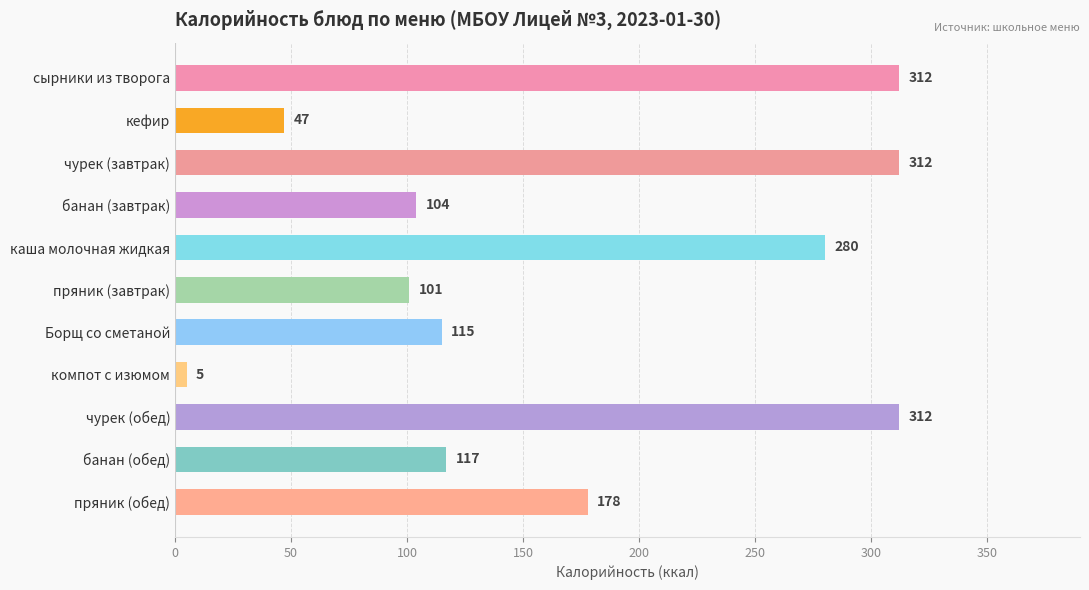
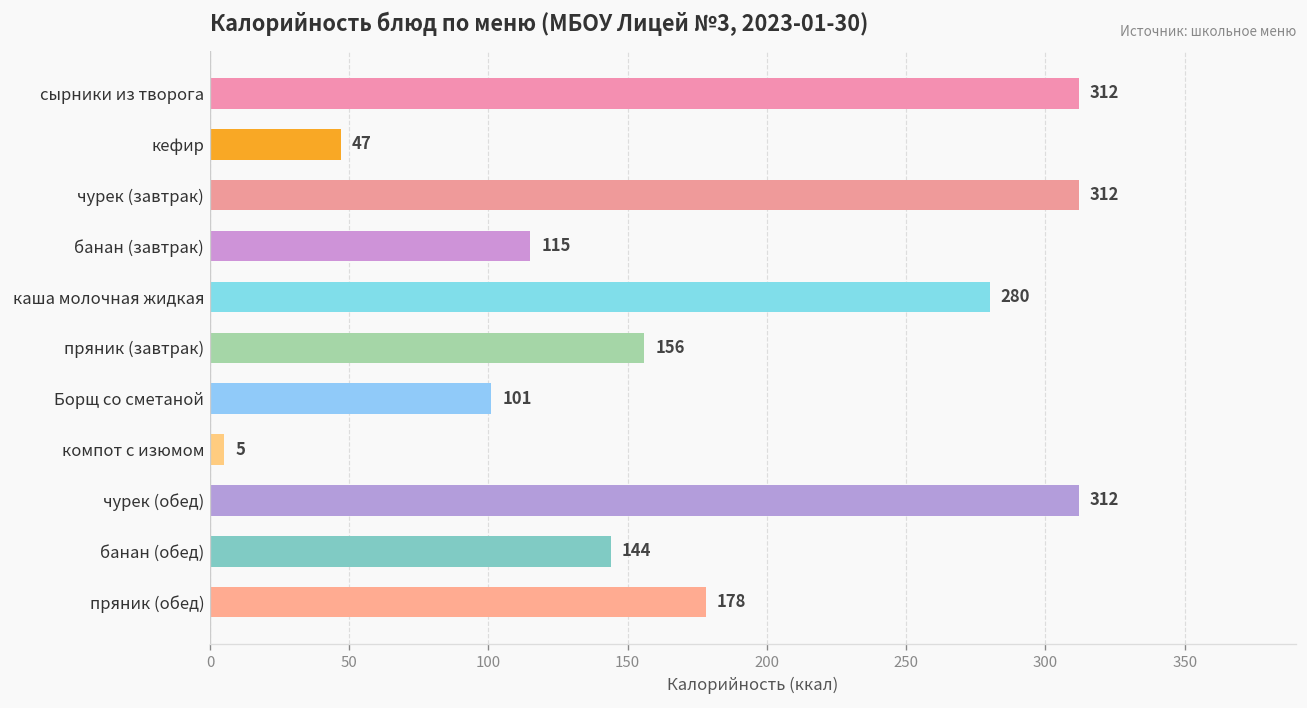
  {
    "сырники из творога": 312,
    "кефир": 47,
    "чурек (завтрак)": 312,
-   "банан (завтрак)": 104,
+   "банан (завтрак)": 115,
    "каша молочная жидкая": 280,
-   "пряник (завтрак)": 101,
-   "Борщ со сметаной": 115,
+   "пряник (завтрак)": 156,
+   "Борщ со сметаной": 101,
    "компот с изюмом": 5,
    "чурек (обед)": 312,
-   "банан (обед)": 117,
+   "банан (обед)": 144,
    "пряник (обед)": 178
  }
